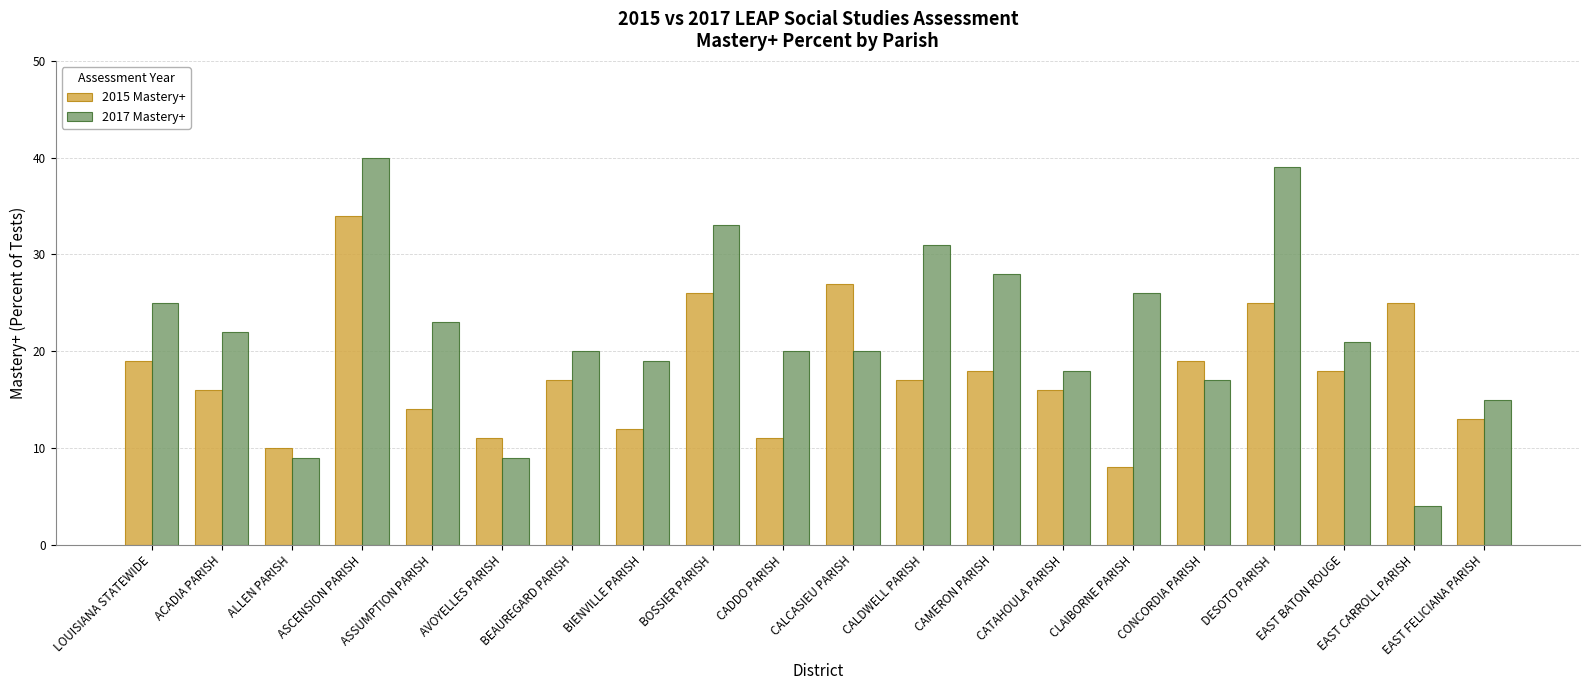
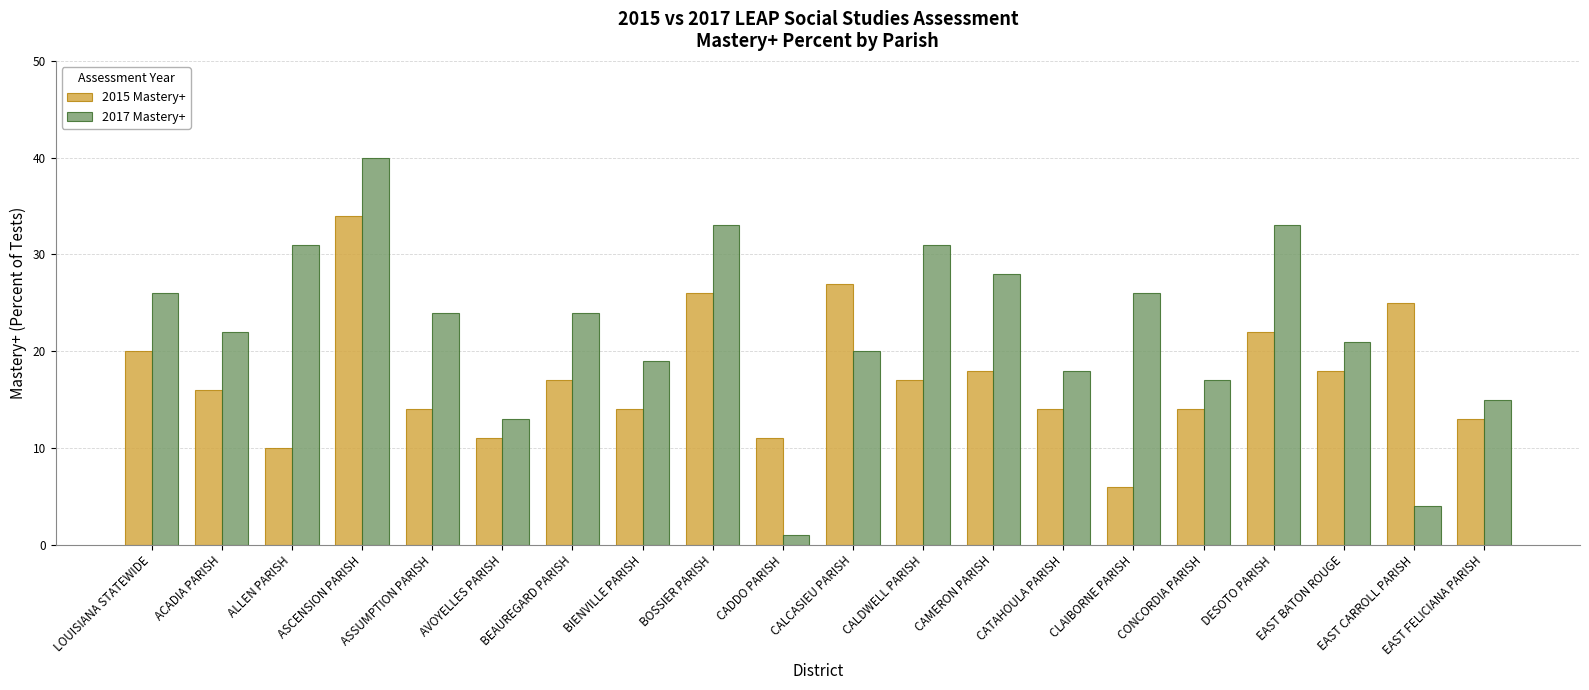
  {
    "2015 Mastery+": {
-     "LOUISIANA STATEWIDE": 19,
+     "LOUISIANA STATEWIDE": 20,
      "ACADIA PARISH": 16,
      "ALLEN PARISH": 10,
      "ASCENSION PARISH": 34,
      "ASSUMPTION PARISH": 14,
      "AVOYELLES PARISH": 11,
      "BEAUREGARD PARISH": 17,
-     "BIENVILLE PARISH": 12,
+     "BIENVILLE PARISH": 14,
      "BOSSIER PARISH": 26,
      "CADDO PARISH": 11,
      "CALCASIEU PARISH": 27,
      "CALDWELL PARISH": 17,
      "CAMERON PARISH": 18,
-     "CATAHOULA PARISH": 16,
-     "CLAIBORNE PARISH": 8,
-     "CONCORDIA PARISH": 19,
-     "DESOTO PARISH": 25,
+     "CATAHOULA PARISH": 14,
+     "CLAIBORNE PARISH": 6,
+     "CONCORDIA PARISH": 14,
+     "DESOTO PARISH": 22,
      "EAST BATON ROUGE": 18,
      "EAST CARROLL PARISH": 25,
      "EAST FELICIANA PARISH": 13
    },
    "2017 Mastery+": {
-     "LOUISIANA STATEWIDE": 25,
+     "LOUISIANA STATEWIDE": 26,
      "ACADIA PARISH": 22,
-     "ALLEN PARISH": 9,
+     "ALLEN PARISH": 31,
      "ASCENSION PARISH": 40,
-     "ASSUMPTION PARISH": 23,
-     "AVOYELLES PARISH": 9,
-     "BEAUREGARD PARISH": 20,
+     "ASSUMPTION PARISH": 24,
+     "AVOYELLES PARISH": 13,
+     "BEAUREGARD PARISH": 24,
      "BIENVILLE PARISH": 19,
      "BOSSIER PARISH": 33,
-     "CADDO PARISH": 20,
+     "CADDO PARISH": 1,
      "CALCASIEU PARISH": 20,
      "CALDWELL PARISH": 31,
      "CAMERON PARISH": 28,
      "CATAHOULA PARISH": 18,
      "CLAIBORNE PARISH": 26,
      "CONCORDIA PARISH": 17,
-     "DESOTO PARISH": 39,
+     "DESOTO PARISH": 33,
      "EAST BATON ROUGE": 21,
      "EAST CARROLL PARISH": 4,
      "EAST FELICIANA PARISH": 15
    }
  }
